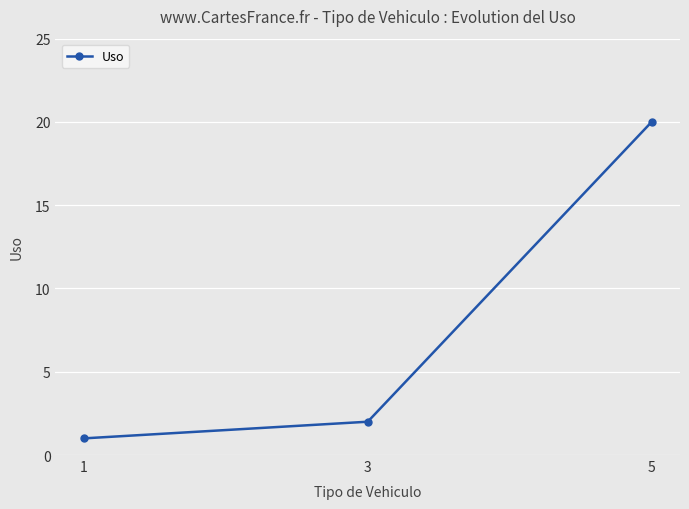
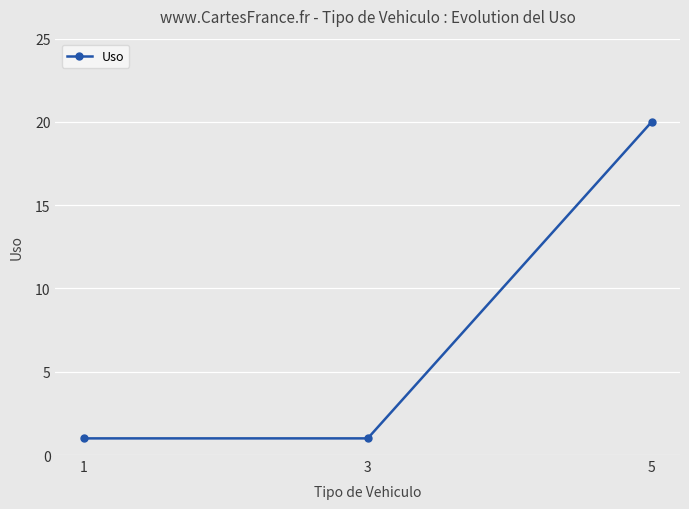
  {
    "1": 1,
-   "3": 2,
+   "3": 1,
    "5": 20
  }
